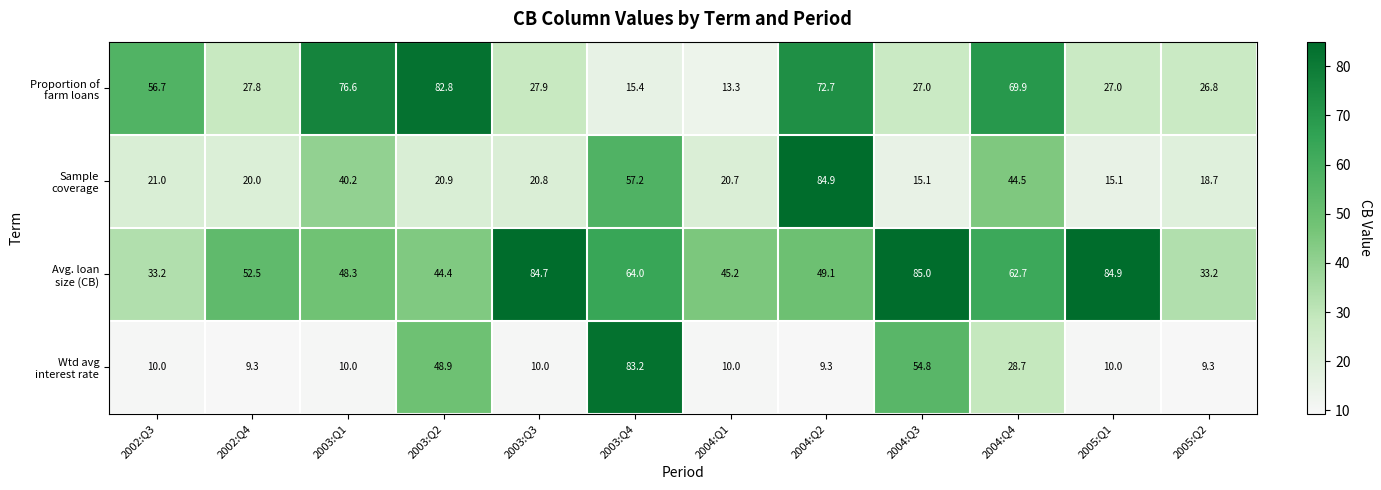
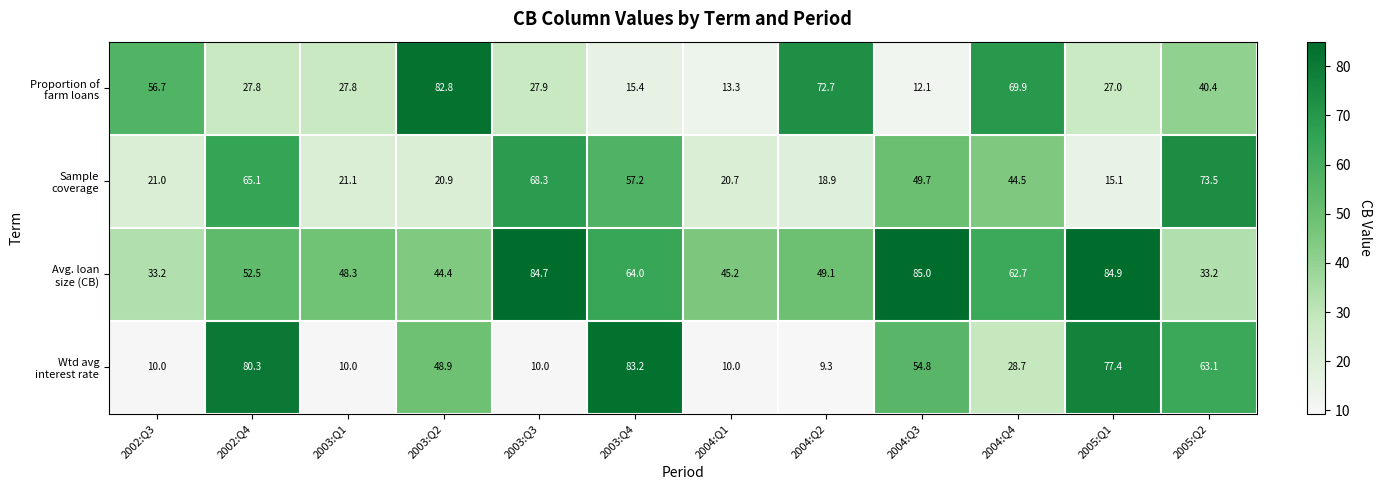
  {
    "Proportion of farm loans": {
      "2002:Q3": 56.7,
      "2002:Q4": 27.8,
-     "2003:Q1": 76.6,
+     "2003:Q1": 27.8,
      "2003:Q2": 82.8,
      "2003:Q3": 27.9,
      "2003:Q4": 15.4,
      "2004:Q1": 13.3,
      "2004:Q2": 72.7,
-     "2004:Q3": 27.0,
+     "2004:Q3": 12.1,
      "2004:Q4": 69.9,
      "2005:Q1": 27.0,
-     "2005:Q2": 26.8
+     "2005:Q2": 40.4
    },
    "Sample coverage": {
      "2002:Q3": 21.0,
-     "2002:Q4": 20.0,
-     "2003:Q1": 40.2,
+     "2002:Q4": 65.1,
+     "2003:Q1": 21.1,
      "2003:Q2": 20.9,
-     "2003:Q3": 20.8,
+     "2003:Q3": 68.3,
      "2003:Q4": 57.2,
      "2004:Q1": 20.7,
-     "2004:Q2": 84.9,
-     "2004:Q3": 15.1,
+     "2004:Q2": 18.9,
+     "2004:Q3": 49.7,
      "2004:Q4": 44.5,
      "2005:Q1": 15.1,
-     "2005:Q2": 18.7
+     "2005:Q2": 73.5
    },
    "Avg. loan size (CB)": {
      "2002:Q3": 33.2,
      "2002:Q4": 52.5,
      "2003:Q1": 48.3,
      "2003:Q2": 44.4,
      "2003:Q3": 84.7,
      "2003:Q4": 64.0,
      "2004:Q1": 45.2,
      "2004:Q2": 49.1,
      "2004:Q3": 85.0,
      "2004:Q4": 62.7,
      "2005:Q1": 84.9,
      "2005:Q2": 33.2
    },
    "Wtd avg interest rate": {
      "2002:Q3": 10.0,
-     "2002:Q4": 9.3,
+     "2002:Q4": 80.3,
      "2003:Q1": 10.0,
      "2003:Q2": 48.9,
      "2003:Q3": 10.0,
      "2003:Q4": 83.2,
      "2004:Q1": 10.0,
      "2004:Q2": 9.3,
      "2004:Q3": 54.8,
      "2004:Q4": 28.7,
-     "2005:Q1": 10.0,
-     "2005:Q2": 9.3
+     "2005:Q1": 77.4,
+     "2005:Q2": 63.1
    }
  }
